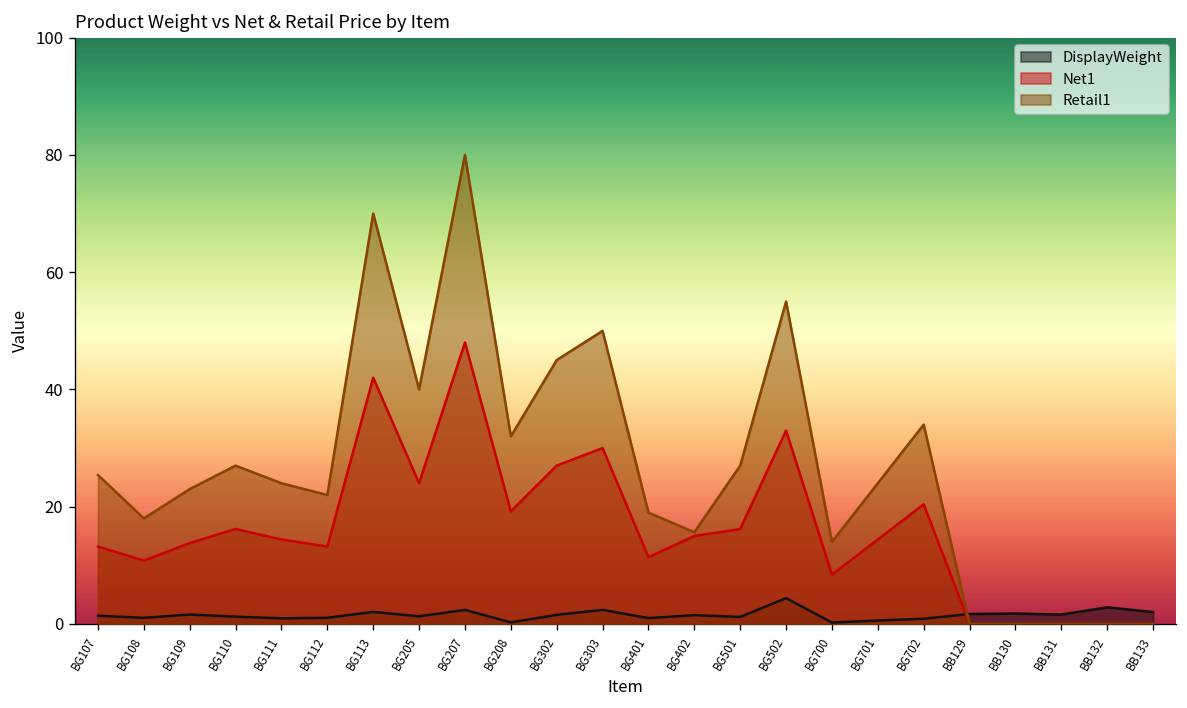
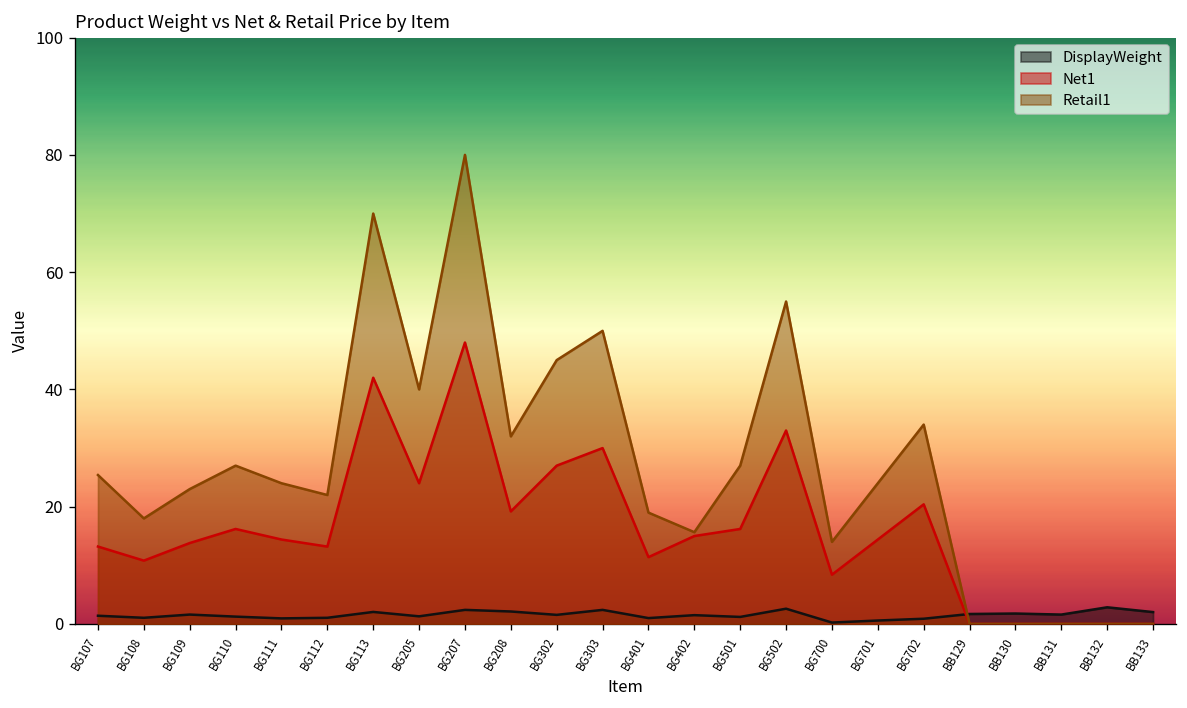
  {
    "DisplayWeight": {
      "BG107": 1,
      "BG108": 1,
      "BG109": 2,
      "BG110": 1,
      "BG111": 1,
      "BG112": 1,
      "BG113": 2,
      "BG205": 1,
      "BG207": 2,
-     "BG208": 0,
+     "BG208": 2,
      "BG302": 2,
      "BG303": 2,
      "BG401": 1,
      "BG402": 2,
      "BG501": 1,
-     "BG502": 4,
+     "BG502": 3,
      "BG700": 0,
      "BG701": 1,
      "BG702": 1,
      "BB129": 2,
      "BB130": 2,
      "BB131": 2,
      "BB132": 3,
      "BB133": 2
    },
    "Net1": {
      "BG107": 13,
      "BG108": 11,
      "BG109": 14,
      "BG110": 16,
      "BG111": 14,
      "BG112": 13,
      "BG113": 42,
      "BG205": 24,
      "BG207": 48,
      "BG208": 19,
      "BG302": 27,
      "BG303": 30,
      "BG401": 11,
      "BG402": 15,
      "BG501": 16,
      "BG502": 33,
      "BG700": 8,
      "BG701": 14,
      "BG702": 20
    },
    "Retail1": {
      "BG107": 25,
      "BG108": 18,
      "BG109": 23,
      "BG110": 27,
      "BG111": 24,
      "BG112": 22,
      "BG113": 70,
      "BG205": 40,
      "BG207": 80,
      "BG208": 32,
      "BG302": 45,
      "BG303": 50,
      "BG401": 19,
      "BG402": 16,
      "BG501": 27,
      "BG502": 55,
      "BG700": 14,
      "BG701": 24,
      "BG702": 34
    }
  }
